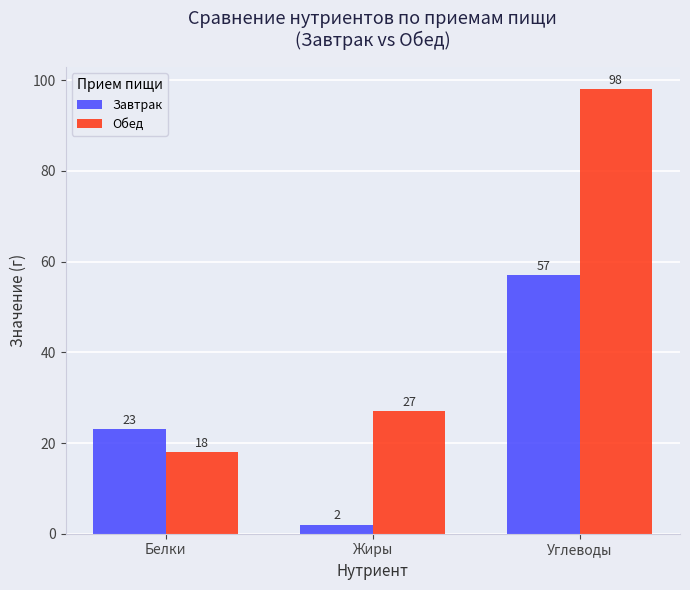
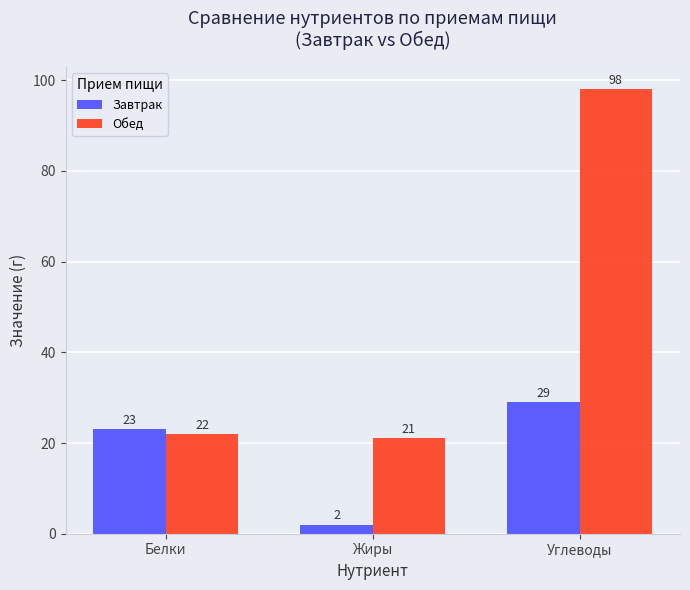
  {
    "Завтрак": {
      "Белки": 23,
      "Жиры": 2,
-     "Углеводы": 57
+     "Углеводы": 29
    },
    "Обед": {
-     "Белки": 18,
-     "Жиры": 27,
+     "Белки": 22,
+     "Жиры": 21,
      "Углеводы": 98
    }
  }
